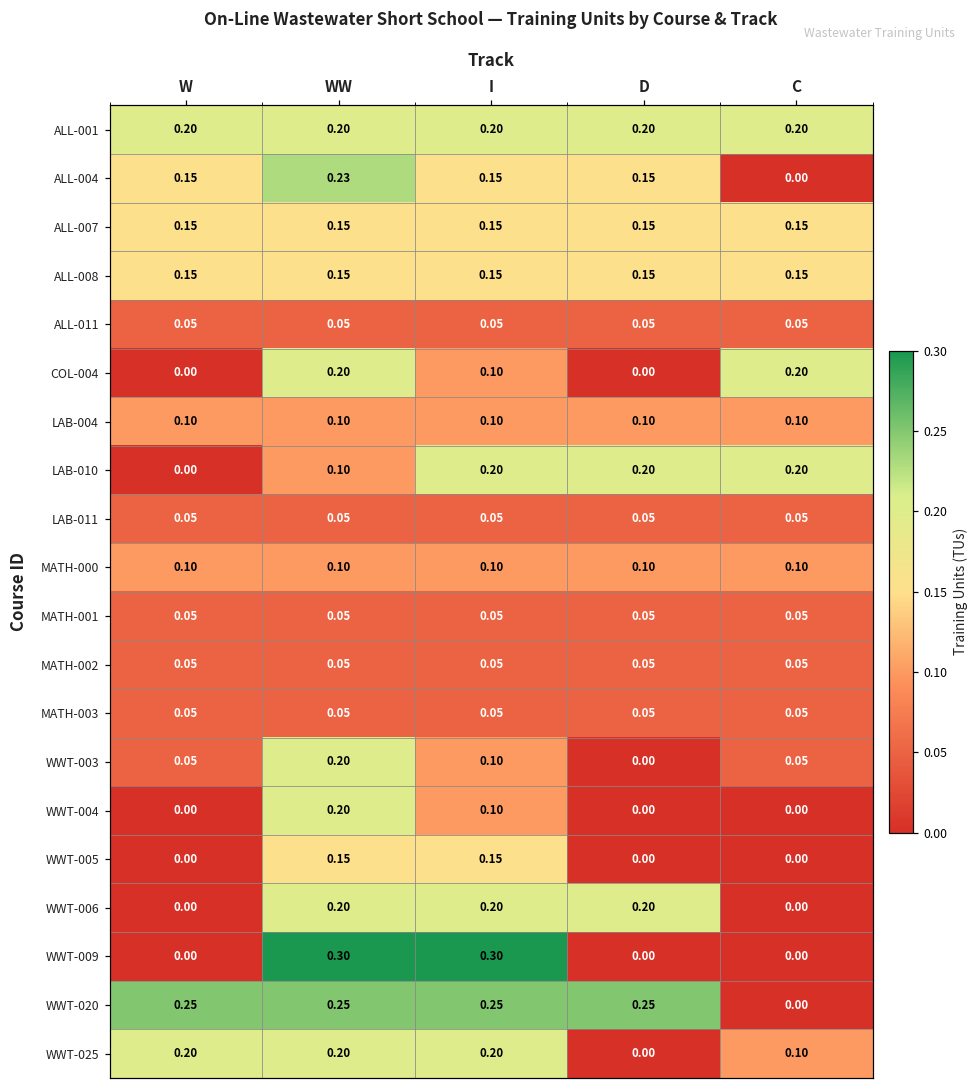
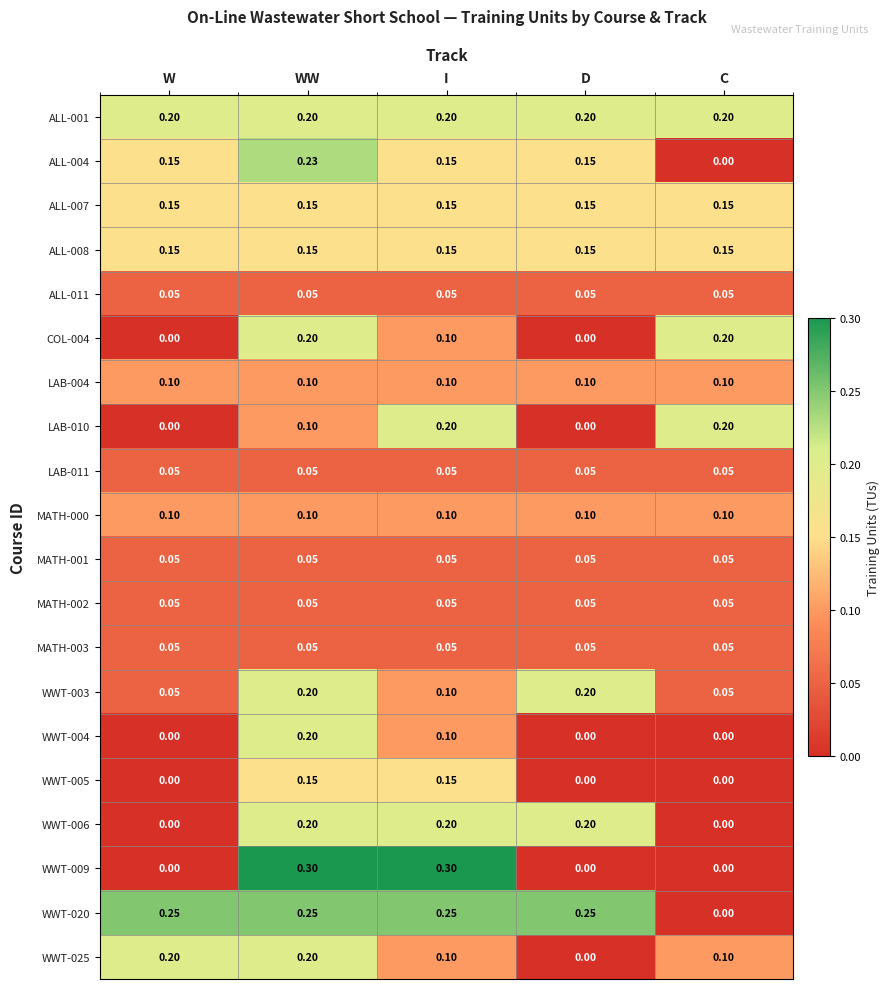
  {
    "ALL-001": {
      "W": 0.20,
      "WW": 0.20,
      "I": 0.20,
      "D": 0.20,
      "C": 0.20
    },
    "ALL-004": {
      "W": 0.15,
      "WW": 0.23,
      "I": 0.15,
      "D": 0.15,
      "C": 0.00
    },
    "ALL-007": {
      "W": 0.15,
      "WW": 0.15,
      "I": 0.15,
      "D": 0.15,
      "C": 0.15
    },
    "ALL-008": {
      "W": 0.15,
      "WW": 0.15,
      "I": 0.15,
      "D": 0.15,
      "C": 0.15
    },
    "ALL-011": {
      "W": 0.05,
      "WW": 0.05,
      "I": 0.05,
      "D": 0.05,
      "C": 0.05
    },
    "COL-004": {
      "W": 0.00,
      "WW": 0.20,
      "I": 0.10,
      "D": 0.00,
      "C": 0.20
    },
    "LAB-004": {
      "W": 0.10,
      "WW": 0.10,
      "I": 0.10,
      "D": 0.10,
      "C": 0.10
    },
    "LAB-010": {
      "W": 0.00,
      "WW": 0.10,
      "I": 0.20,
-     "D": 0.20,
+     "D": 0.00,
      "C": 0.20
    },
    "LAB-011": {
      "W": 0.05,
      "WW": 0.05,
      "I": 0.05,
      "D": 0.05,
      "C": 0.05
    },
    "MATH-000": {
      "W": 0.10,
      "WW": 0.10,
      "I": 0.10,
      "D": 0.10,
      "C": 0.10
    },
    "MATH-001": {
      "W": 0.05,
      "WW": 0.05,
      "I": 0.05,
      "D": 0.05,
      "C": 0.05
    },
    "MATH-002": {
      "W": 0.05,
      "WW": 0.05,
      "I": 0.05,
      "D": 0.05,
      "C": 0.05
    },
    "MATH-003": {
      "W": 0.05,
      "WW": 0.05,
      "I": 0.05,
      "D": 0.05,
      "C": 0.05
    },
    "WWT-003": {
      "W": 0.05,
      "WW": 0.20,
      "I": 0.10,
-     "D": 0.00,
+     "D": 0.20,
      "C": 0.05
    },
    "WWT-004": {
      "W": 0.00,
      "WW": 0.20,
      "I": 0.10,
      "D": 0.00,
      "C": 0.00
    },
    "WWT-005": {
      "W": 0.00,
      "WW": 0.15,
      "I": 0.15,
      "D": 0.00,
      "C": 0.00
    },
    "WWT-006": {
      "W": 0.00,
      "WW": 0.20,
      "I": 0.20,
      "D": 0.20,
      "C": 0.00
    },
    "WWT-009": {
      "W": 0.00,
      "WW": 0.30,
      "I": 0.30,
      "D": 0.00,
      "C": 0.00
    },
    "WWT-020": {
      "W": 0.25,
      "WW": 0.25,
      "I": 0.25,
      "D": 0.25,
      "C": 0.00
    },
    "WWT-025": {
      "W": 0.20,
      "WW": 0.20,
-     "I": 0.20,
+     "I": 0.10,
      "D": 0.00,
      "C": 0.10
    }
  }
